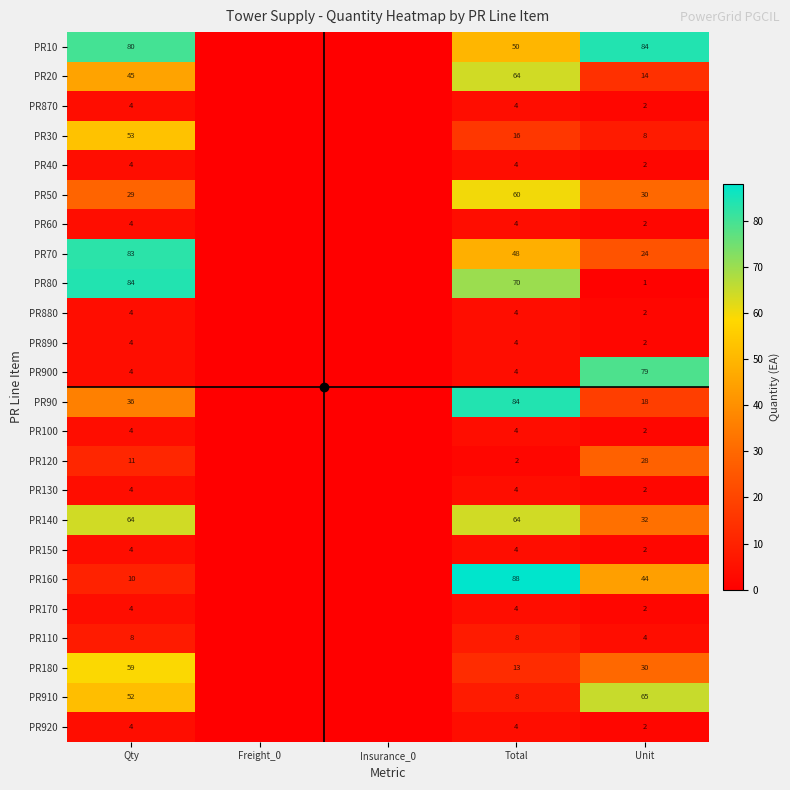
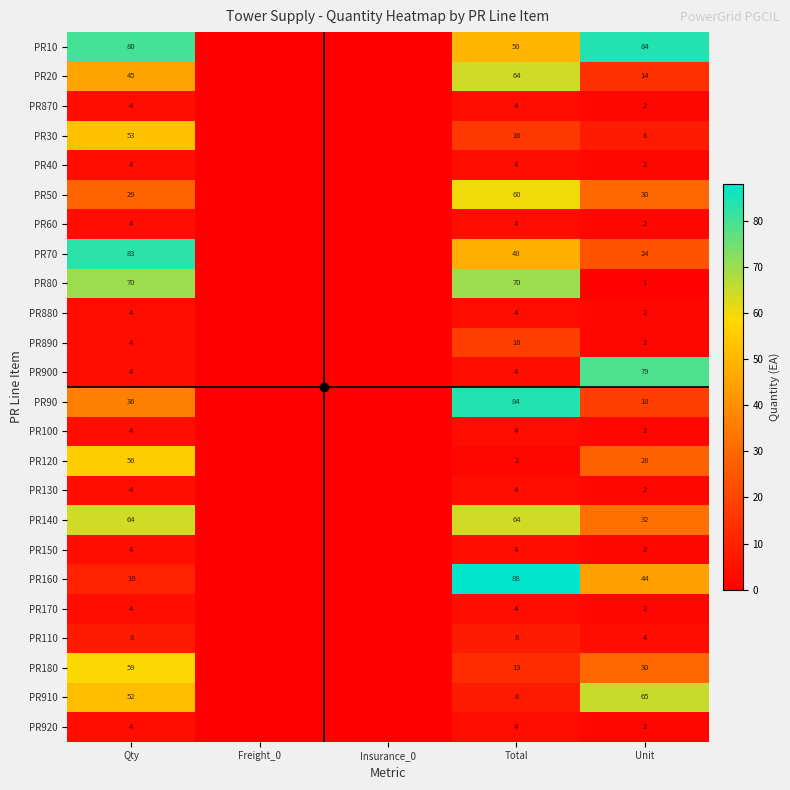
  {
    "PR10": {
      "Qty": 80,
      "Total": 50,
      "Unit": 84
    },
    "PR20": {
      "Qty": 45,
      "Total": 64,
      "Unit": 14
    },
    "PR870": {
      "Qty": 4,
      "Total": 4,
      "Unit": 2
    },
    "PR30": {
      "Qty": 53,
      "Total": 16,
      "Unit": 8
    },
    "PR40": {
      "Qty": 4,
      "Total": 4,
      "Unit": 2
    },
    "PR50": {
      "Qty": 29,
      "Total": 60,
      "Unit": 30
    },
    "PR60": {
      "Qty": 4,
      "Total": 4,
      "Unit": 2
    },
    "PR70": {
      "Qty": 83,
      "Total": 48,
      "Unit": 24
    },
    "PR80": {
-     "Qty": 84,
+     "Qty": 70,
      "Total": 70,
      "Unit": 1
    },
    "PR880": {
      "Qty": 4,
      "Total": 4,
      "Unit": 2
    },
    "PR890": {
      "Qty": 4,
-     "Total": 4,
+     "Total": 18,
      "Unit": 2
    },
    "PR900": {
      "Qty": 4,
      "Total": 4,
      "Unit": 79
    },
    "PR90": {
      "Qty": 36,
      "Total": 84,
      "Unit": 18
    },
    "PR100": {
      "Qty": 4,
      "Total": 4,
      "Unit": 2
    },
    "PR120": {
-     "Qty": 11,
+     "Qty": 56,
      "Total": 2,
      "Unit": 28
    },
    "PR130": {
      "Qty": 4,
      "Total": 4,
      "Unit": 2
    },
    "PR140": {
      "Qty": 64,
      "Total": 64,
      "Unit": 32
    },
    "PR150": {
      "Qty": 4,
      "Total": 4,
      "Unit": 2
    },
    "PR160": {
      "Qty": 10,
      "Total": 88,
      "Unit": 44
    },
    "PR170": {
      "Qty": 4,
      "Total": 4,
      "Unit": 2
    },
    "PR110": {
      "Qty": 8,
      "Total": 8,
      "Unit": 4
    },
    "PR180": {
      "Qty": 59,
      "Total": 13,
      "Unit": 30
    },
    "PR910": {
      "Qty": 52,
      "Total": 8,
      "Unit": 65
    },
    "PR920": {
      "Qty": 4,
      "Total": 4,
      "Unit": 2
    }
  }
